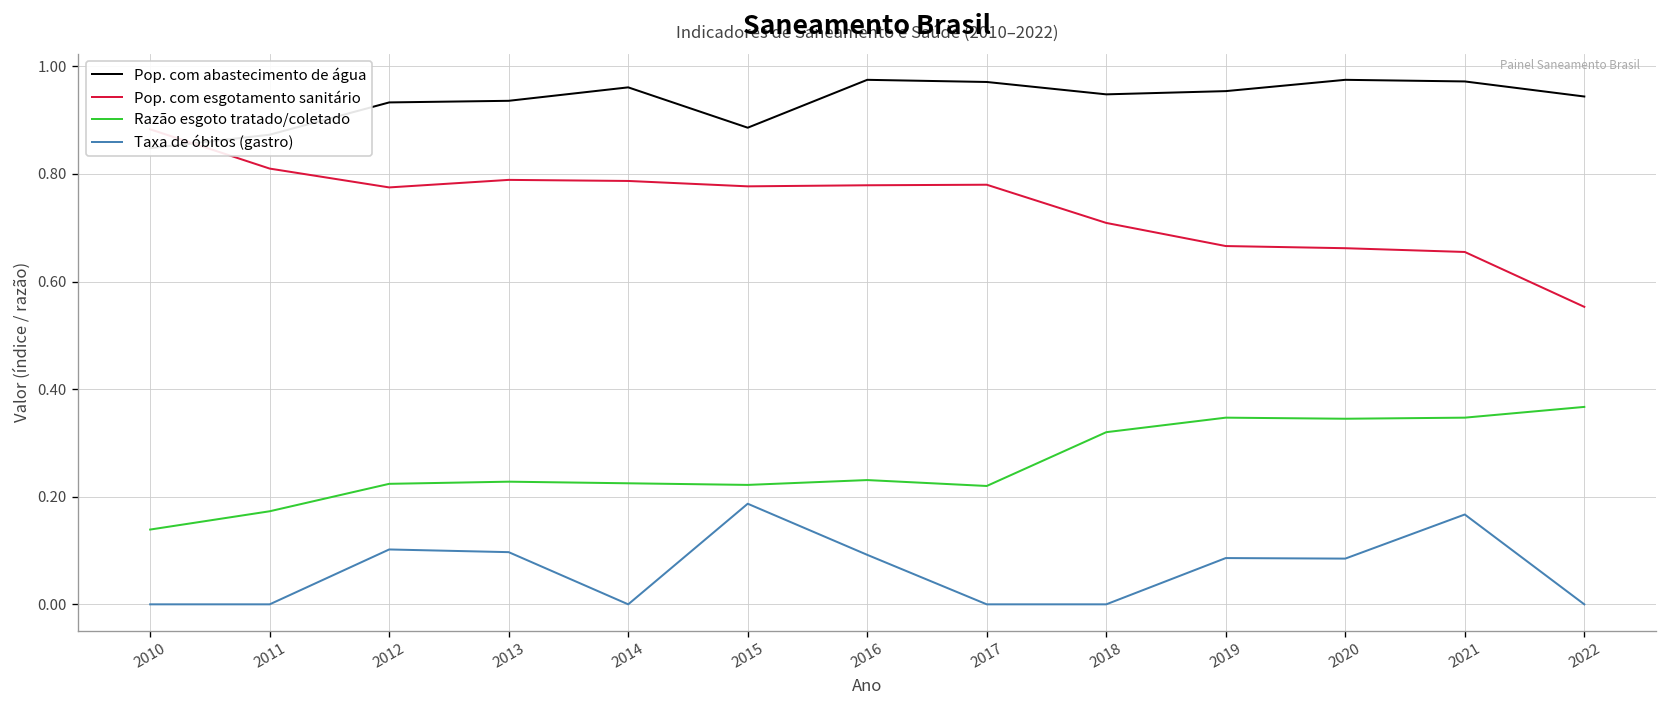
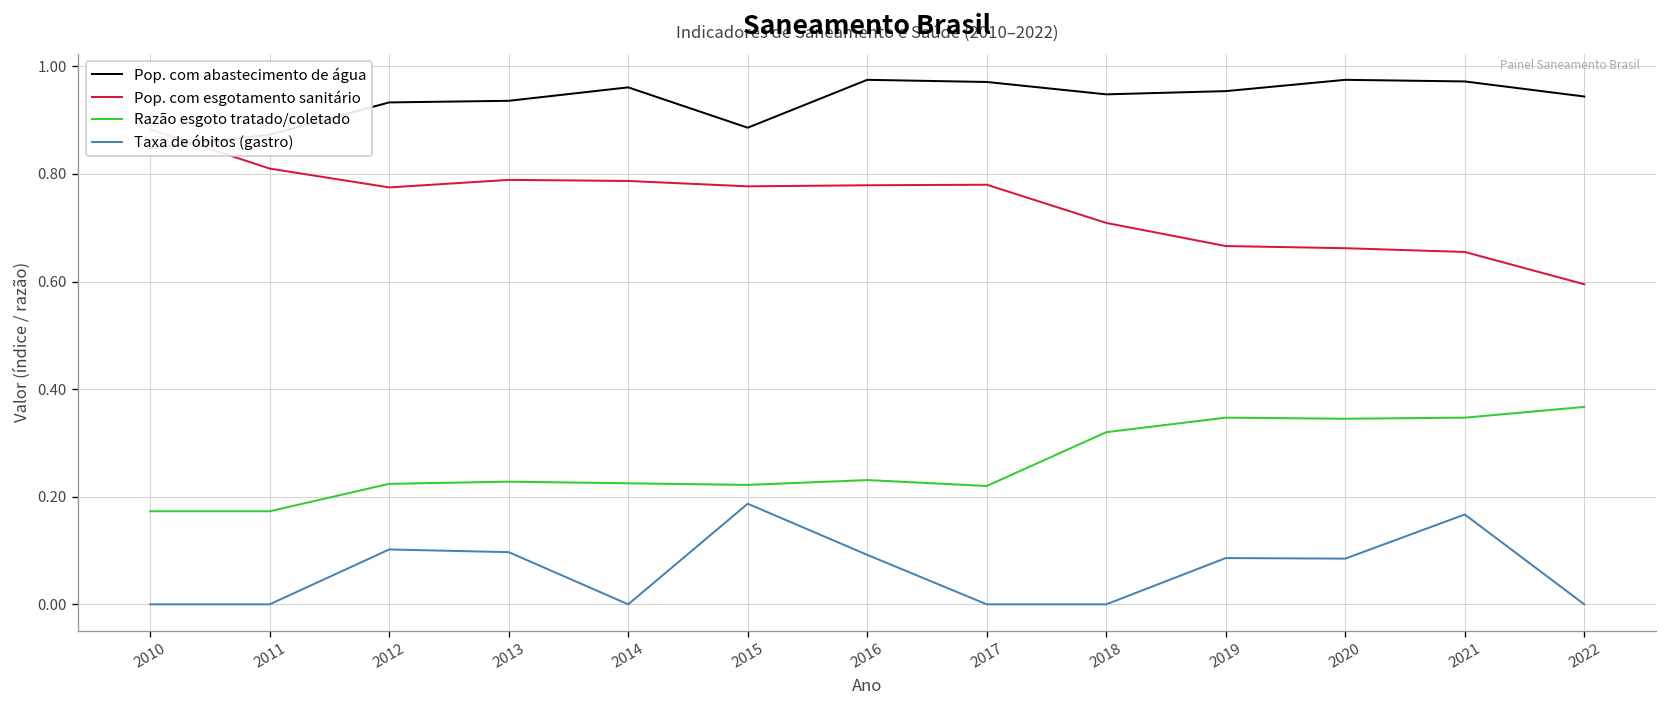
  {
    "Pop. com abastecimento de água": {
      "2012": 0.93,
      "2013": 0.94,
      "2014": 0.96,
      "2015": 0.89,
      "2016": 0.98,
      "2017": 0.97,
      "2018": 0.95,
      "2019": 0.95,
      "2020": 0.98,
      "2021": 0.97,
      "2022": 0.94
    },
    "Pop. com esgotamento sanitário": {
      "2011": 0.81,
      "2012": 0.78,
      "2013": 0.79,
      "2014": 0.79,
      "2015": 0.78,
      "2016": 0.78,
      "2017": 0.78,
      "2018": 0.71,
      "2019": 0.67,
      "2020": 0.66,
      "2021": 0.66,
-     "2022": 0.55
+     "2022": 0.60
    },
    "Razão esgoto tratado/coletado": {
-     "2010": 0.14,
+     "2010": 0.17,
      "2011": 0.17,
      "2012": 0.22,
      "2013": 0.23,
      "2014": 0.23,
      "2015": 0.22,
      "2016": 0.23,
      "2017": 0.22,
      "2018": 0.32,
      "2019": 0.35,
      "2020": 0.35,
      "2021": 0.35,
      "2022": 0.37
    },
    "Taxa de óbitos (gastro)": {
      "2010": 0.00,
      "2011": 0.00,
      "2012": 0.10,
      "2013": 0.10,
      "2014": 0.00,
      "2015": 0.19,
      "2016": 0.09,
      "2017": 0.00,
      "2018": 0.00,
      "2019": 0.09,
      "2020": 0.09,
      "2021": 0.17,
      "2022": 0.00
    }
  }
